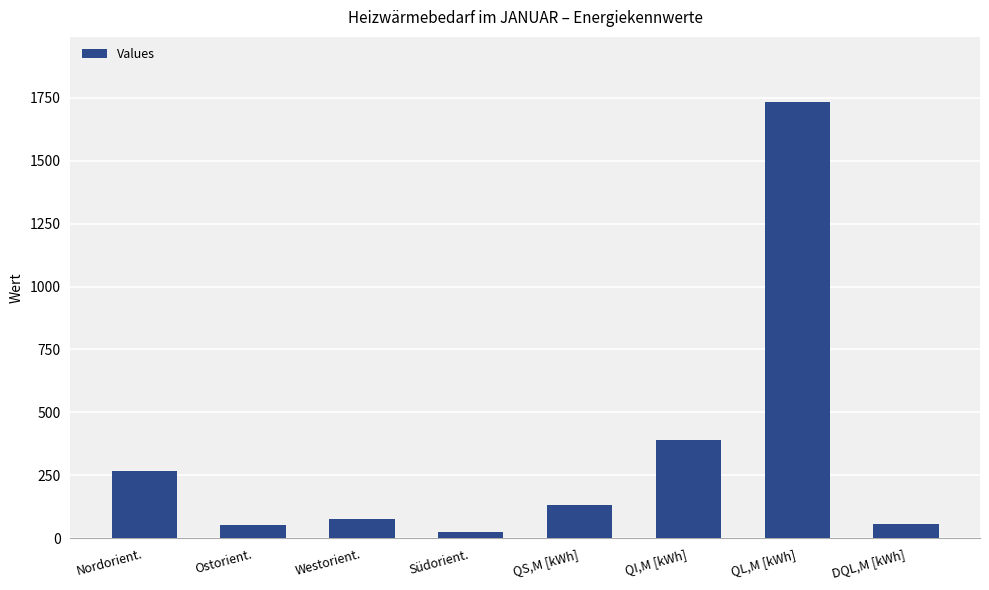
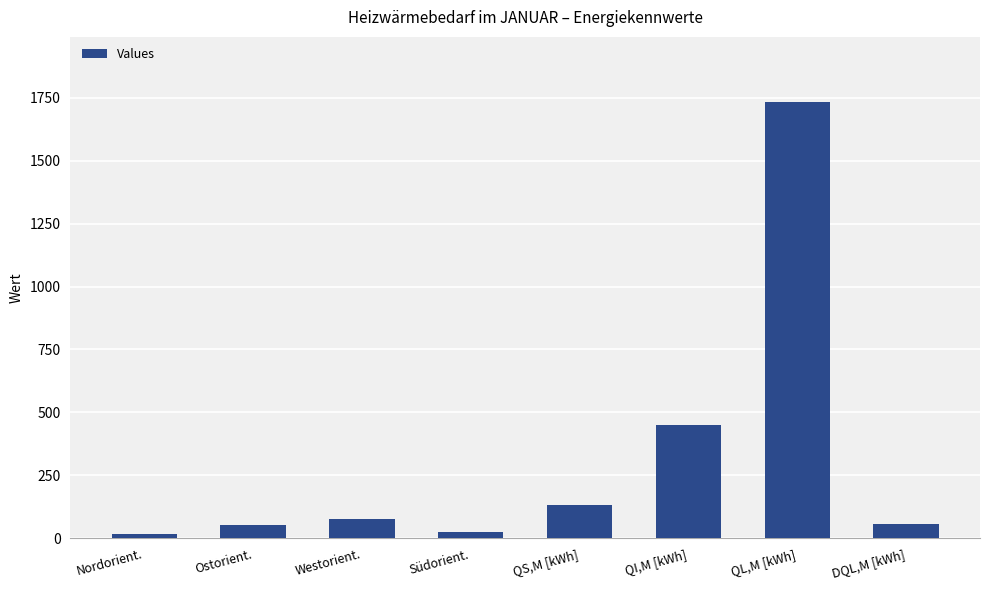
  {
-   "Nordorient.": 270,
+   "Nordorient.": 20,
    "Ostorient.": 50,
    "Westorient.": 80,
    "Südorient.": 20,
    "QS,M [kWh]": 130,
-   "QI,M [kWh]": 390,
+   "QI,M [kWh]": 450,
    "QL,M [kWh]": 1730,
    "DQL,M [kWh]": 60
  }
